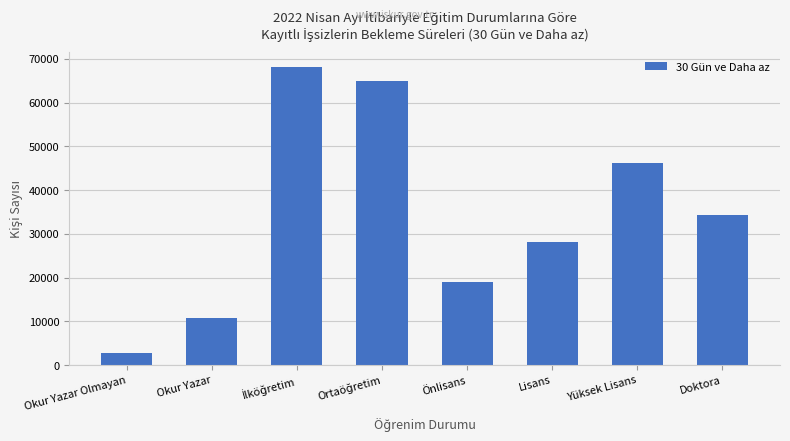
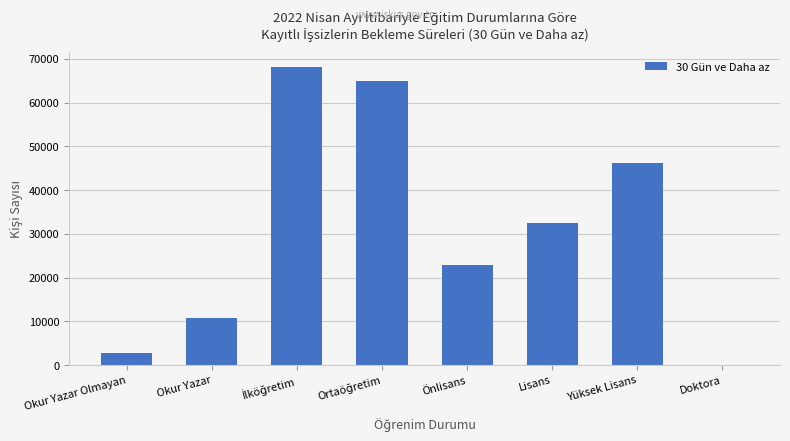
  {
    "Okur Yazar Olmayan": 3000,
    "Okur Yazar": 11000,
    "İlköğretim": 68000,
    "Ortaöğretim": 65000,
-   "Önlisans": 19000,
-   "Lisans": 28000,
+   "Önlisans": 23000,
+   "Lisans": 32000,
    "Yüksek Lisans": 46000,
-   "Doktora": 34000
+   "Doktora": 0
  }
